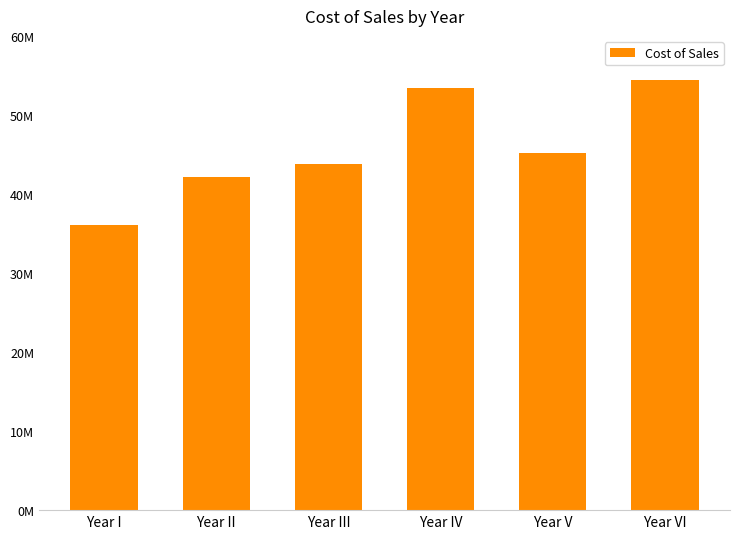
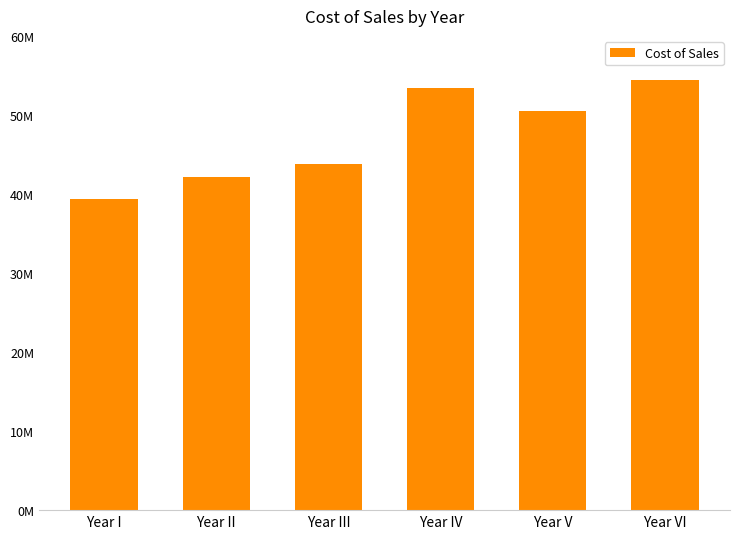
  {
-   "Year I": 36000000,
+   "Year I": 39000000,
    "Year II": 42000000,
    "Year III": 44000000,
    "Year IV": 53000000,
-   "Year V": 45000000,
+   "Year V": 51000000,
    "Year VI": 54000000
  }
